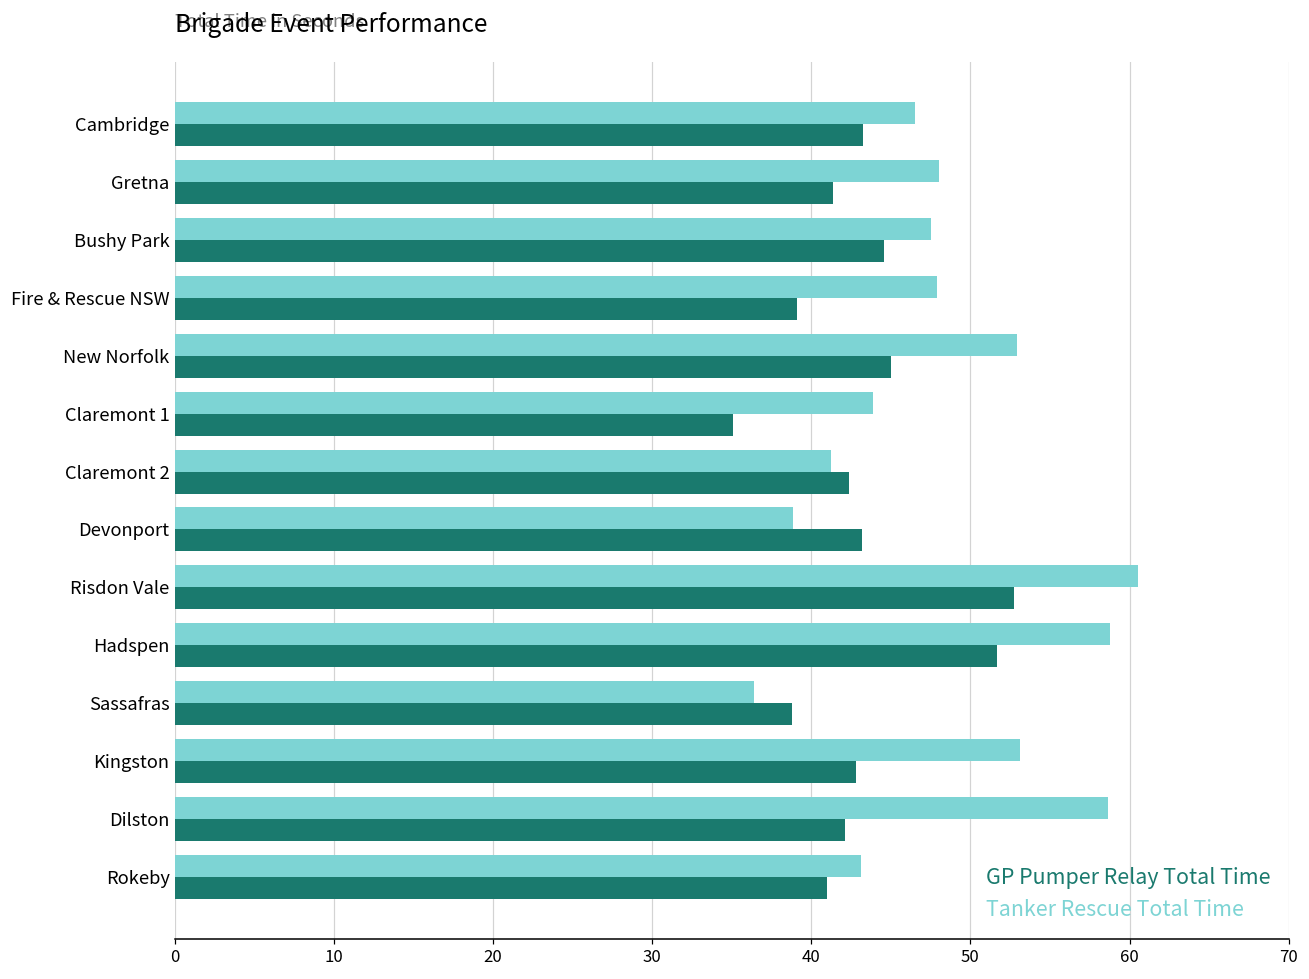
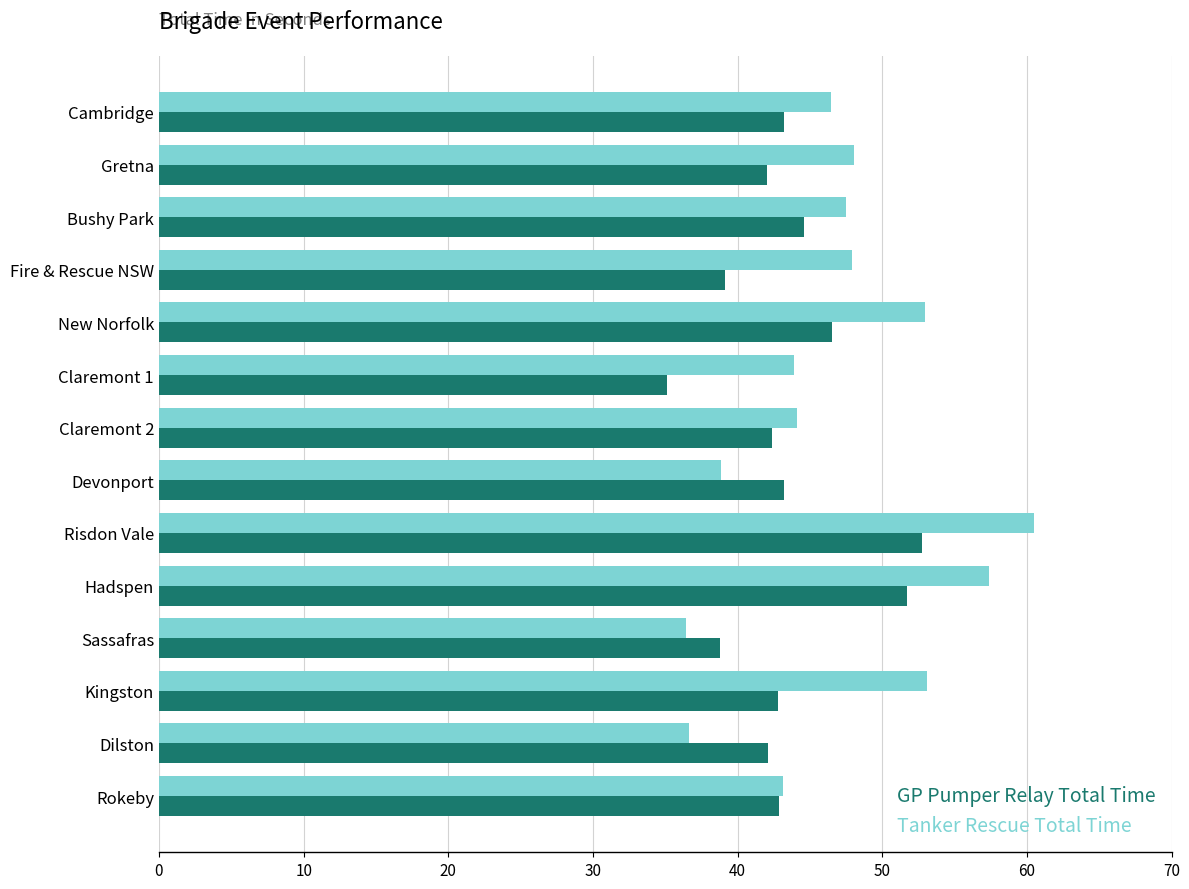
  {
    "GP Pumper Relay Total Time": {
      "Cambridge": 43.2,
-     "Gretna": 41.3,
+     "Gretna": 42.1,
      "Bushy Park": 44.6,
      "Fire & Rescue NSW": 39.1,
-     "New Norfolk": 45.0,
+     "New Norfolk": 46.5,
      "Claremont 1": 35.1,
      "Claremont 2": 42.4,
      "Devonport": 43.2,
      "Risdon Vale": 52.7,
      "Hadspen": 51.7,
      "Sassafras": 38.8,
      "Kingston": 42.8,
      "Dilston": 42.1,
-     "Rokeby": 41.0
+     "Rokeby": 42.9
    },
    "Tanker Rescue Total Time": {
      "Cambridge": 46.5,
      "Gretna": 48.0,
      "Bushy Park": 47.5,
      "Fire & Rescue NSW": 47.9,
      "New Norfolk": 52.9,
      "Claremont 1": 43.9,
-     "Claremont 2": 41.2,
+     "Claremont 2": 44.1,
      "Devonport": 38.9,
      "Risdon Vale": 60.5,
-     "Hadspen": 58.8,
+     "Hadspen": 57.4,
      "Sassafras": 36.4,
      "Kingston": 53.1,
-     "Dilston": 58.6,
+     "Dilston": 36.6,
      "Rokeby": 43.1
    }
  }
